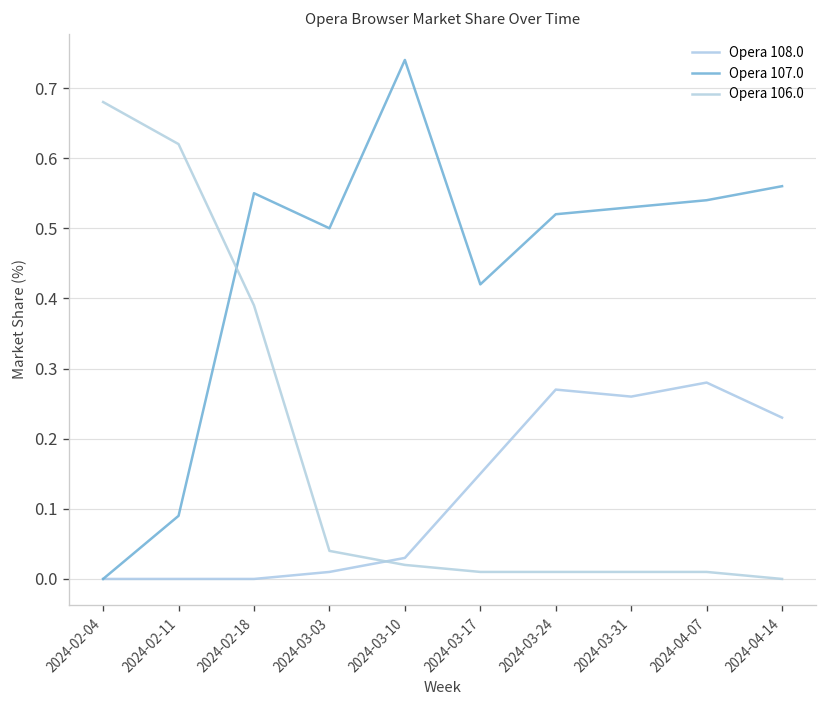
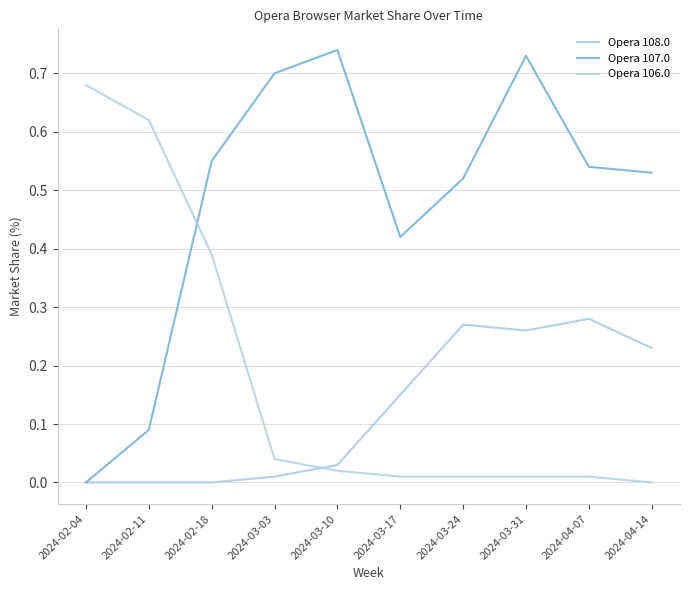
  {
    "Opera 107.0": {
      "2024-02-11": 0.09,
      "2024-02-18": 0.55,
-     "2024-03-03": 0.5,
+     "2024-03-03": 0.7,
      "2024-03-10": 0.74,
      "2024-03-17": 0.42,
      "2024-03-24": 0.52,
-     "2024-03-31": 0.53,
+     "2024-03-31": 0.73,
      "2024-04-07": 0.54,
-     "2024-04-14": 0.56
+     "2024-04-14": 0.53
    }
  }
